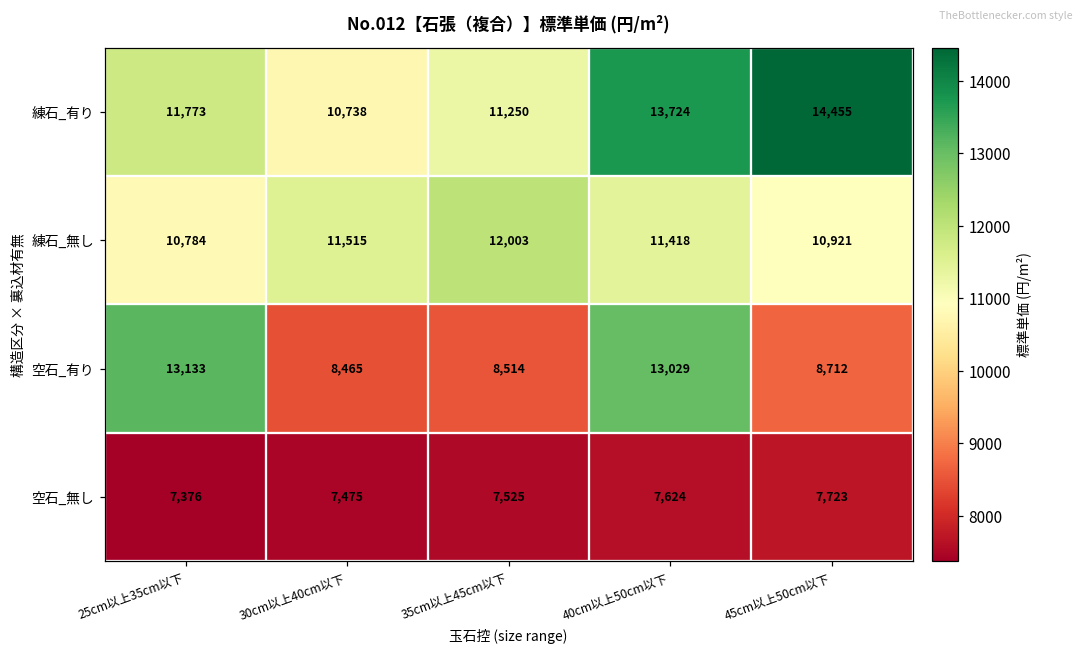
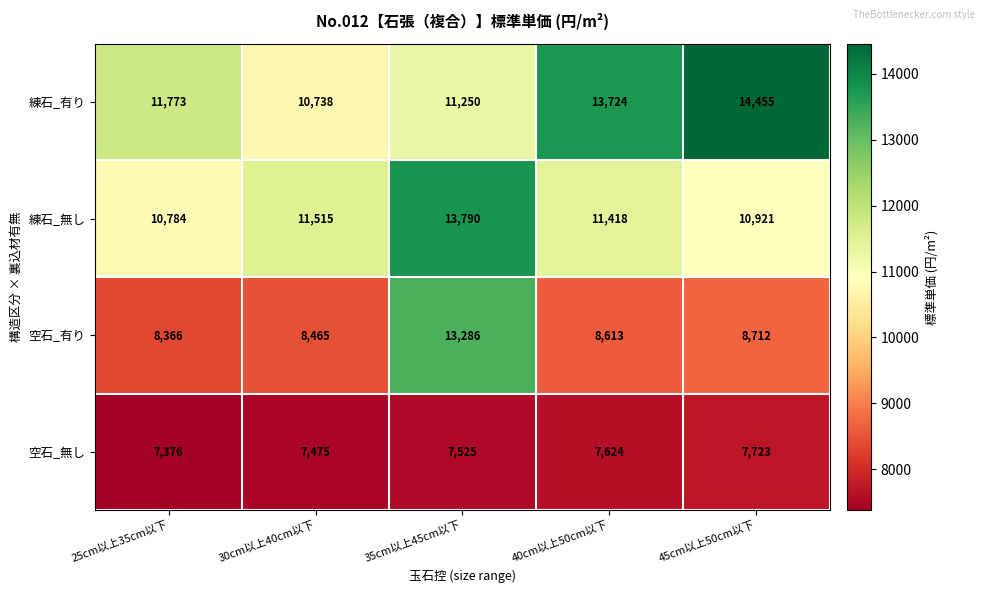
  {
    "練石_有り": {
      "25cm以上35cm以下": "11,773",
      "30cm以上40cm以下": "10,738",
      "35cm以上45cm以下": "11,250",
      "40cm以上50cm以下": "13,724",
      "45cm以上50cm以下": "14,455"
    },
    "練石_無し": {
      "25cm以上35cm以下": "10,784",
      "30cm以上40cm以下": "11,515",
-     "35cm以上45cm以下": "12,003",
+     "35cm以上45cm以下": "13,790",
      "40cm以上50cm以下": "11,418",
      "45cm以上50cm以下": "10,921"
    },
    "空石_有り": {
-     "25cm以上35cm以下": "13,133",
+     "25cm以上35cm以下": "8,366",
      "30cm以上40cm以下": "8,465",
-     "35cm以上45cm以下": "8,514",
-     "40cm以上50cm以下": "13,029",
+     "35cm以上45cm以下": "13,286",
+     "40cm以上50cm以下": "8,613",
      "45cm以上50cm以下": "8,712"
    },
    "空石_無し": {
      "25cm以上35cm以下": "7,376",
      "30cm以上40cm以下": "7,475",
      "35cm以上45cm以下": "7,525",
      "40cm以上50cm以下": "7,624",
      "45cm以上50cm以下": "7,723"
    }
  }
